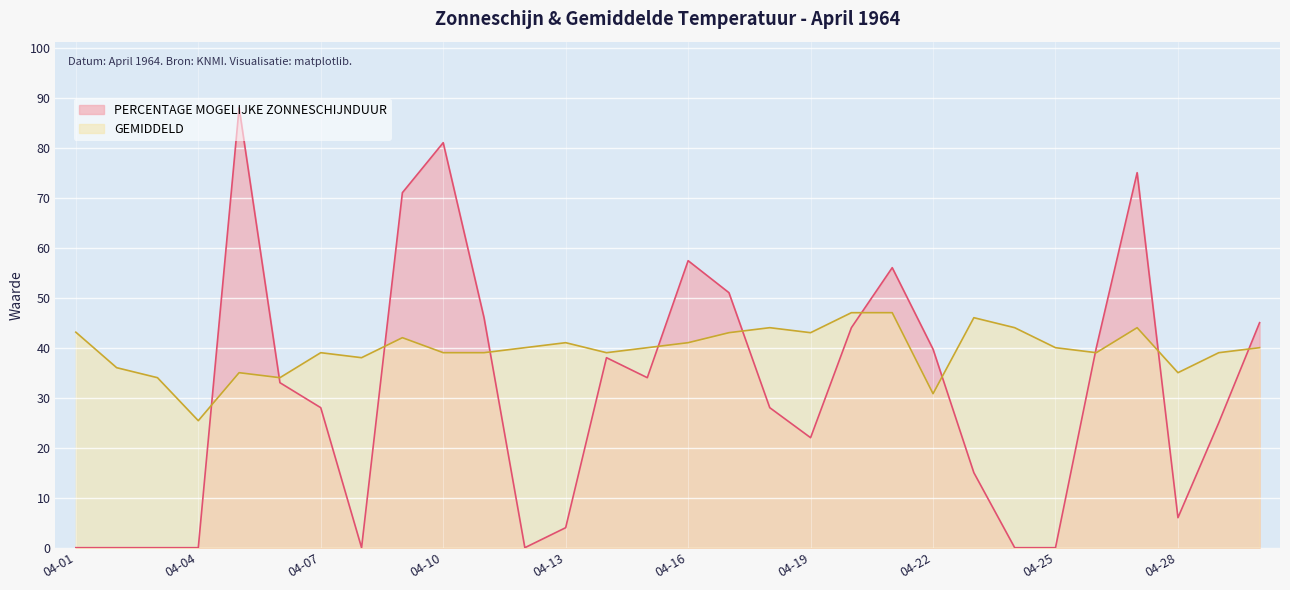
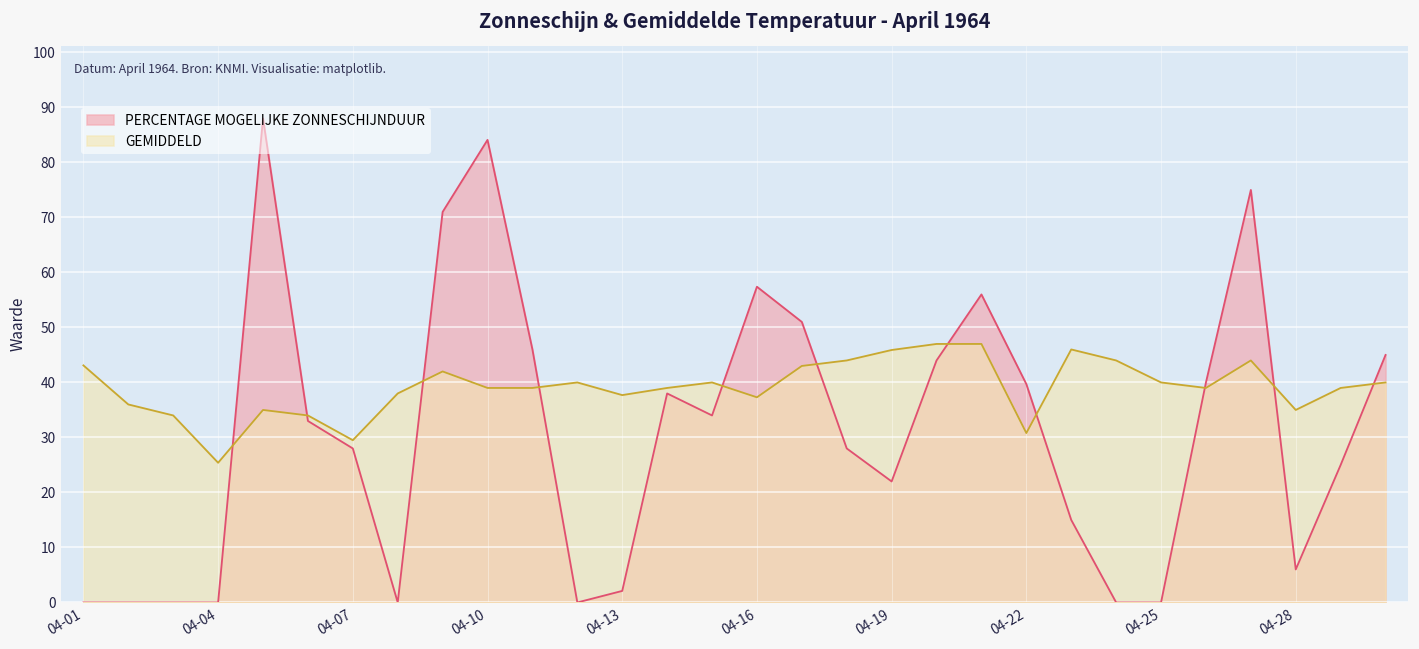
  {
    "PERCENTAGE MOGELIJKE ZONNESCHIJNDUUR": {
      "04-01": 0,
      "04-04": 0,
      "04-07": 28,
-     "04-10": 81,
-     "04-13": 4,
+     "04-10": 84,
+     "04-13": 2,
      "04-16": 57,
      "04-19": 22,
      "04-22": 40,
      "04-25": 0,
      "04-28": 6
    },
    "GEMIDDELD": {
      "04-01": 43,
      "04-04": 25,
-     "04-07": 39,
+     "04-07": 30,
      "04-10": 39,
-     "04-13": 41,
-     "04-16": 41,
-     "04-19": 43,
+     "04-13": 38,
+     "04-16": 37,
+     "04-19": 46,
      "04-22": 31,
      "04-25": 40,
      "04-28": 35
    }
  }
